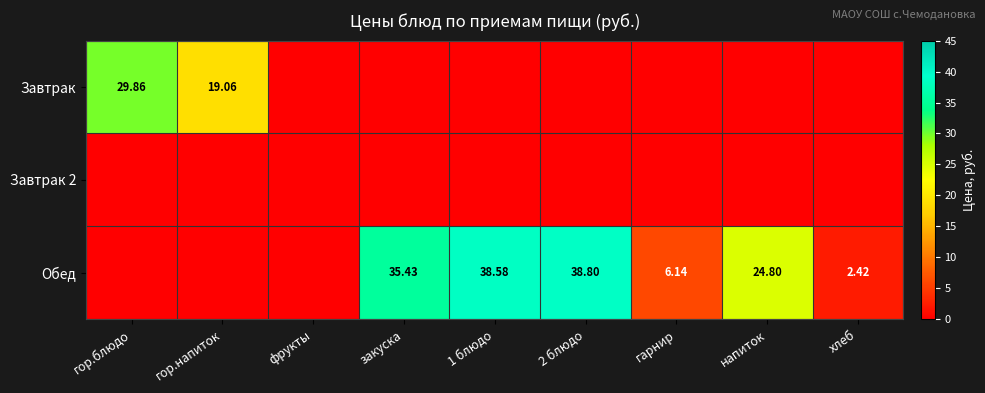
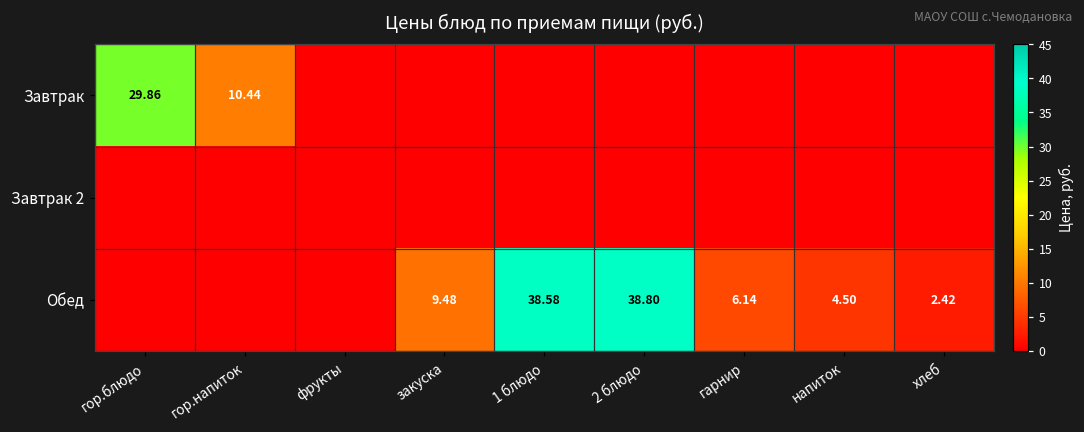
  {
    "Завтрак": {
      "гор.блюдо": 29.86,
-     "гор.напиток": 19.06
+     "гор.напиток": 10.44
    },
    "Обед": {
-     "закуска": 35.43,
+     "закуска": 9.48,
      "1 блюдо": 38.58,
      "2 блюдо": 38.80,
      "гарнир": 6.14,
-     "напиток": 24.80,
+     "напиток": 4.50,
      "хлеб": 2.42
    }
  }
